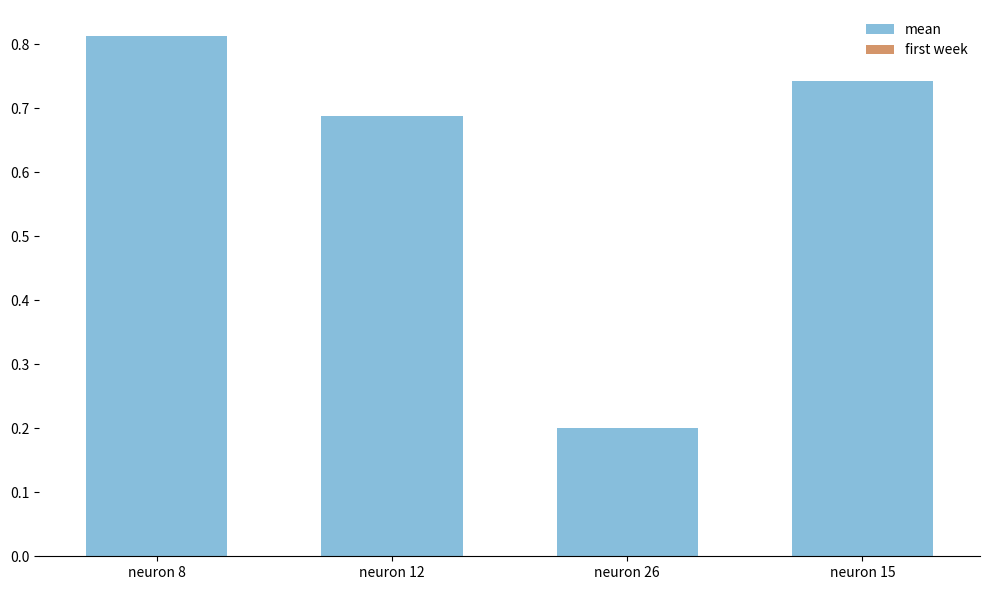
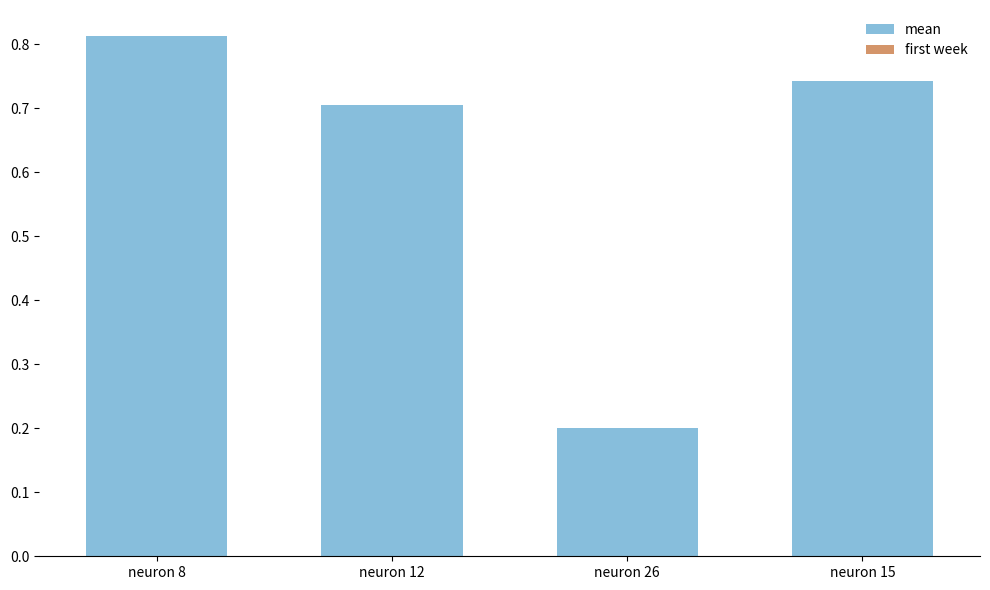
  {
    "mean": {
      "neuron 8": 0.81,
-     "neuron 12": 0.69,
+     "neuron 12": 0.71,
      "neuron 26": 0.20,
      "neuron 15": 0.74
    },
    "first week": {
      "neuron 8": 0.00
    }
  }
